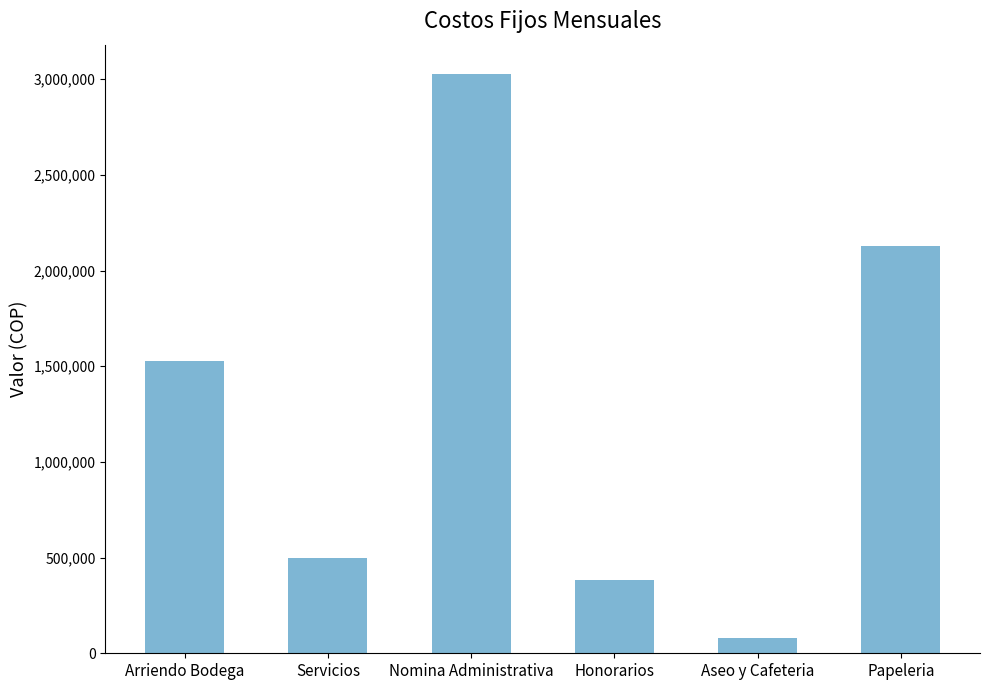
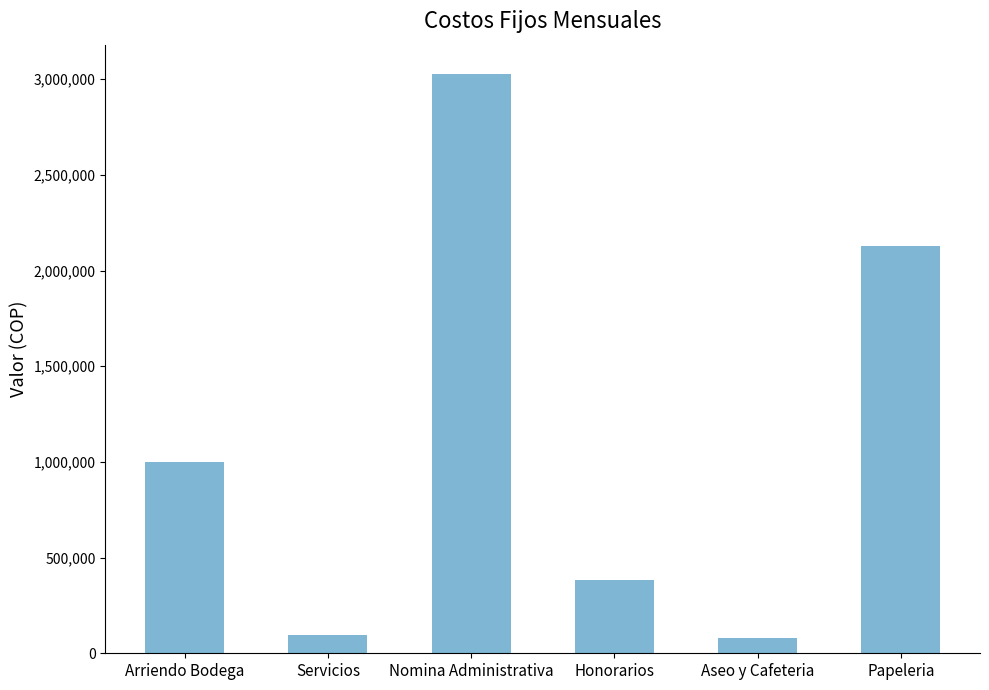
  {
-   "Arriendo Bodega": "1,520,000",
-   "Servicios": "500,000",
+   "Arriendo Bodega": "1,000,000",
+   "Servicios": "100,000",
    "Nomina Administrativa": "3,030,000",
    "Honorarios": "380,000",
    "Aseo y Cafeteria": "80,000",
    "Papeleria": "2,130,000"
  }
